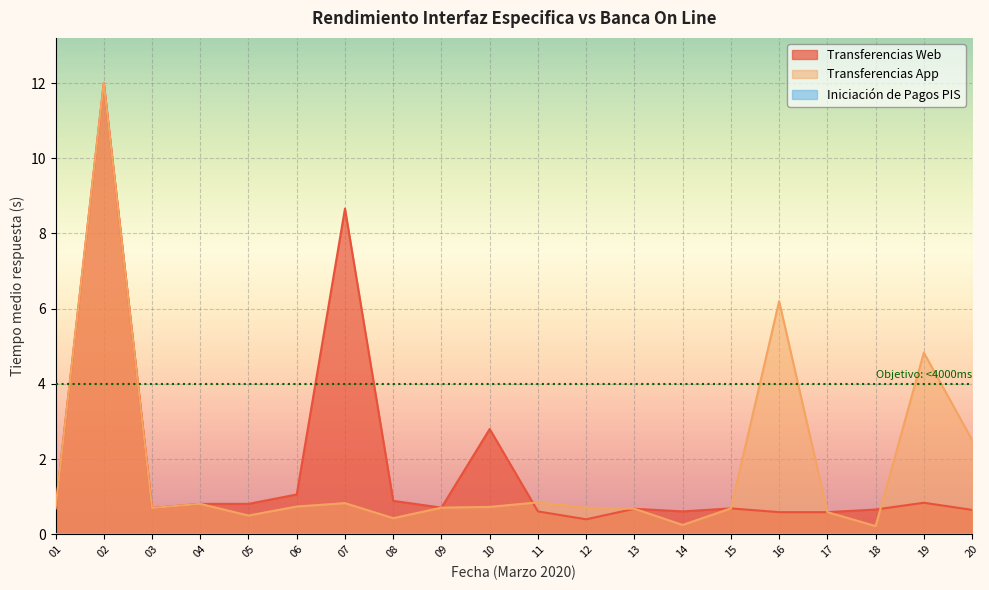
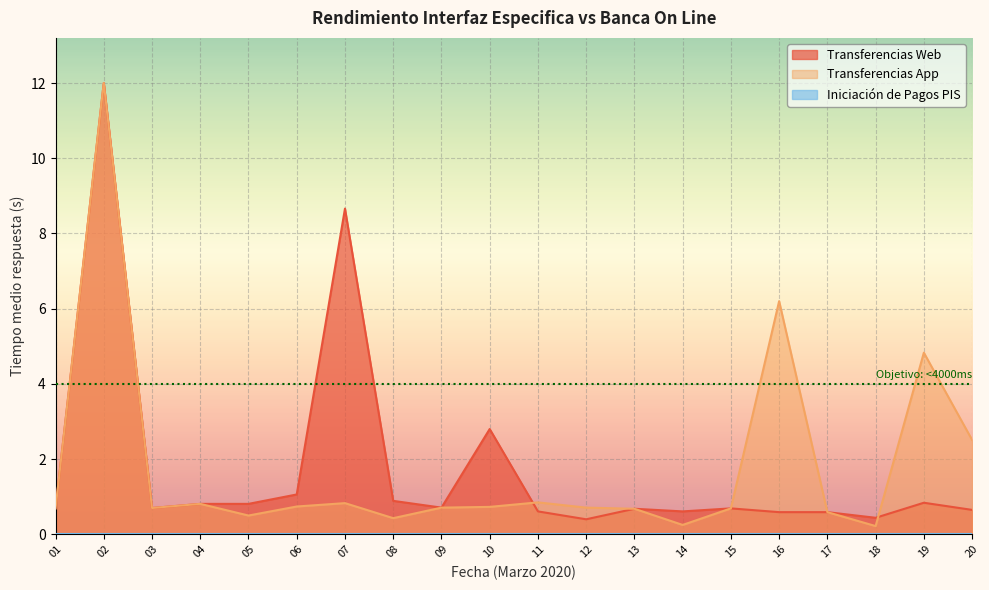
  {
    "Transferencias Web": {
      "05": 0.8,
      "06": 1.1,
      "07": 8.7,
      "08": 0.9,
      "10": 2.8,
      "11": 0.6,
      "12": 0.4,
      "14": 0.6,
      "16": 0.6,
-     "18": 0.7,
+     "18": 0.4,
      "19": 0.8,
      "20": 0.7
    },
    "Transferencias App": {
      "05": 0.5,
      "06": 0.7,
      "07": 0.8,
      "08": 0.4,
      "10": 0.7,
      "11": 0.9,
      "12": 0.7,
      "14": 0.3,
      "16": 6.2,
      "18": 0.2,
      "20": 2.5
    },
    "Iniciación de Pagos PIS": {
      "01": 0.0,
      "02": 0.0,
      "03": 0.0,
      "04": 0.0,
      "05": 0.0,
      "06": 0.0,
      "07": 0.0,
      "08": 0.0,
      "09": 0.0,
      "10": 0.0,
      "11": 0.0,
      "12": 0.0,
      "13": 0.0,
      "14": 0.0,
      "15": 0.0,
      "16": 0.0,
      "17": 0.0,
      "18": 0.0,
      "19": 0.0,
      "20": 0.0
    }
  }
